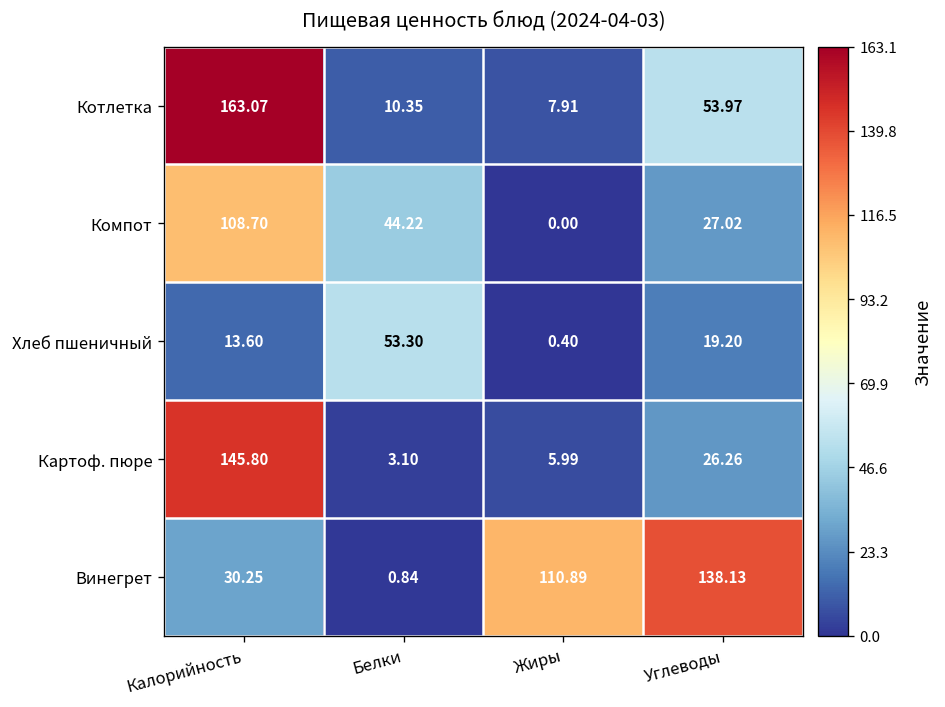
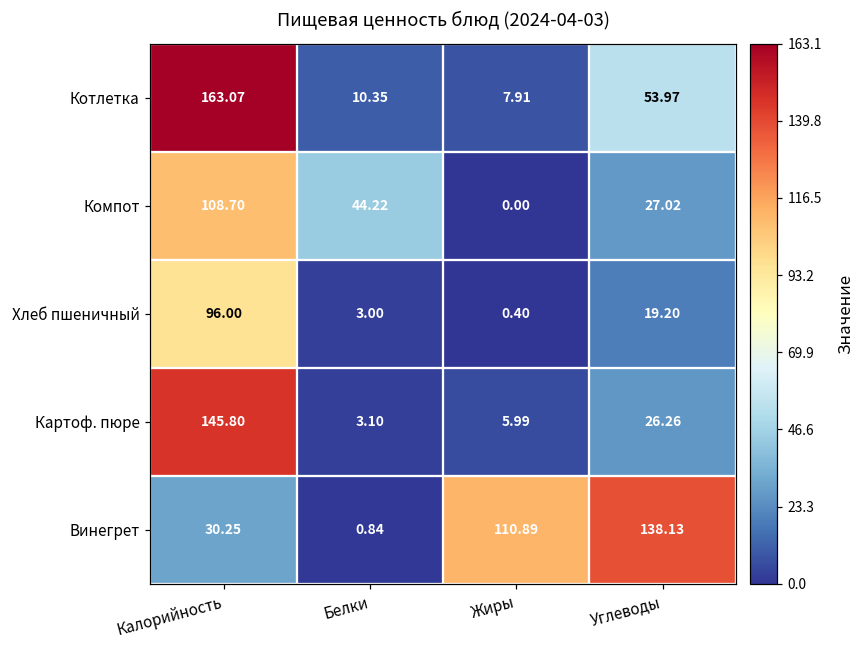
  {
    "Котлетка": {
      "Калорийность": 163.07,
      "Белки": 10.35,
      "Жиры": 7.91,
      "Углеводы": 53.97
    },
    "Компот": {
      "Калорийность": 108.70,
      "Белки": 44.22,
      "Жиры": 0.00,
      "Углеводы": 27.02
    },
    "Хлеб пшеничный": {
-     "Калорийность": 13.60,
-     "Белки": 53.30,
+     "Калорийность": 96.00,
+     "Белки": 3.00,
      "Жиры": 0.40,
      "Углеводы": 19.20
    },
    "Картоф. пюре": {
      "Калорийность": 145.80,
      "Белки": 3.10,
      "Жиры": 5.99,
      "Углеводы": 26.26
    },
    "Винегрет": {
      "Калорийность": 30.25,
      "Белки": 0.84,
      "Жиры": 110.89,
      "Углеводы": 138.13
    }
  }
